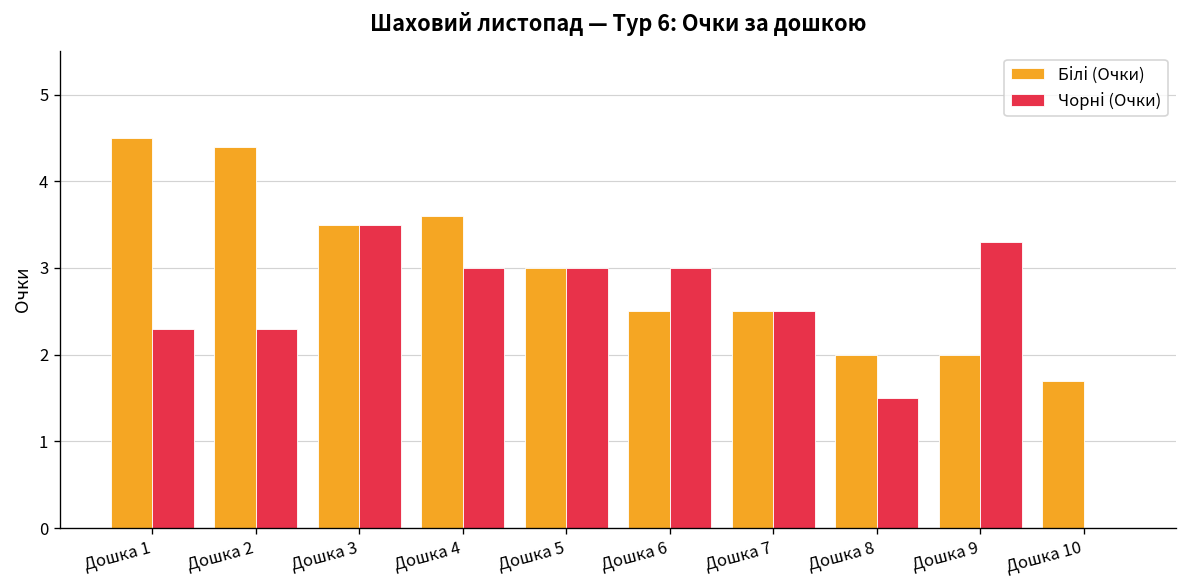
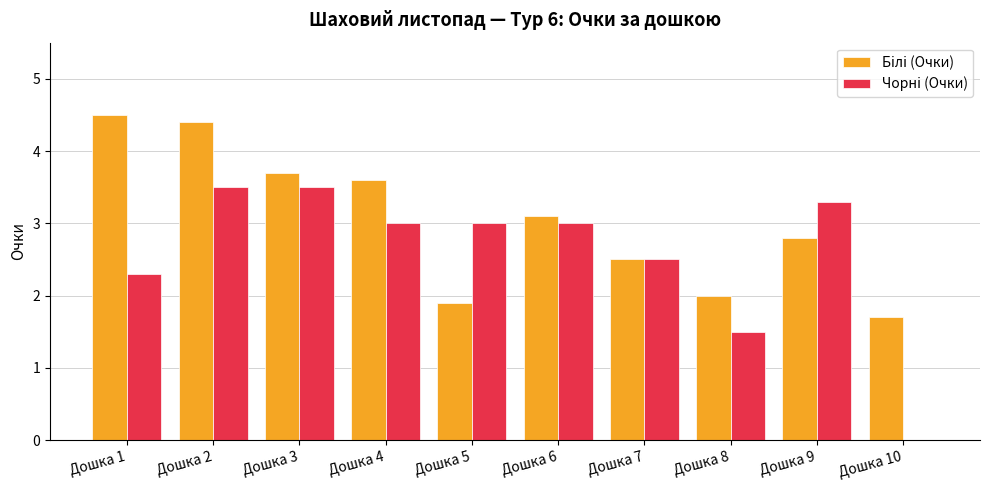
  {
    "Білі (Очки)": {
      "Дошка 1": 4.5,
      "Дошка 2": 4.4,
-     "Дошка 3": 3.5,
+     "Дошка 3": 3.7,
      "Дошка 4": 3.6,
-     "Дошка 5": 3.0,
-     "Дошка 6": 2.5,
+     "Дошка 5": 1.9,
+     "Дошка 6": 3.1,
      "Дошка 7": 2.5,
      "Дошка 8": 2.0,
-     "Дошка 9": 2.0,
+     "Дошка 9": 2.8,
      "Дошка 10": 1.7
    },
    "Чорні (Очки)": {
      "Дошка 1": 2.3,
-     "Дошка 2": 2.3,
+     "Дошка 2": 3.5,
      "Дошка 3": 3.5,
      "Дошка 4": 3.0,
      "Дошка 5": 3.0,
      "Дошка 6": 3.0,
      "Дошка 7": 2.5,
      "Дошка 8": 1.5,
      "Дошка 9": 3.3,
      "Дошка 10": 0.0
    }
  }
